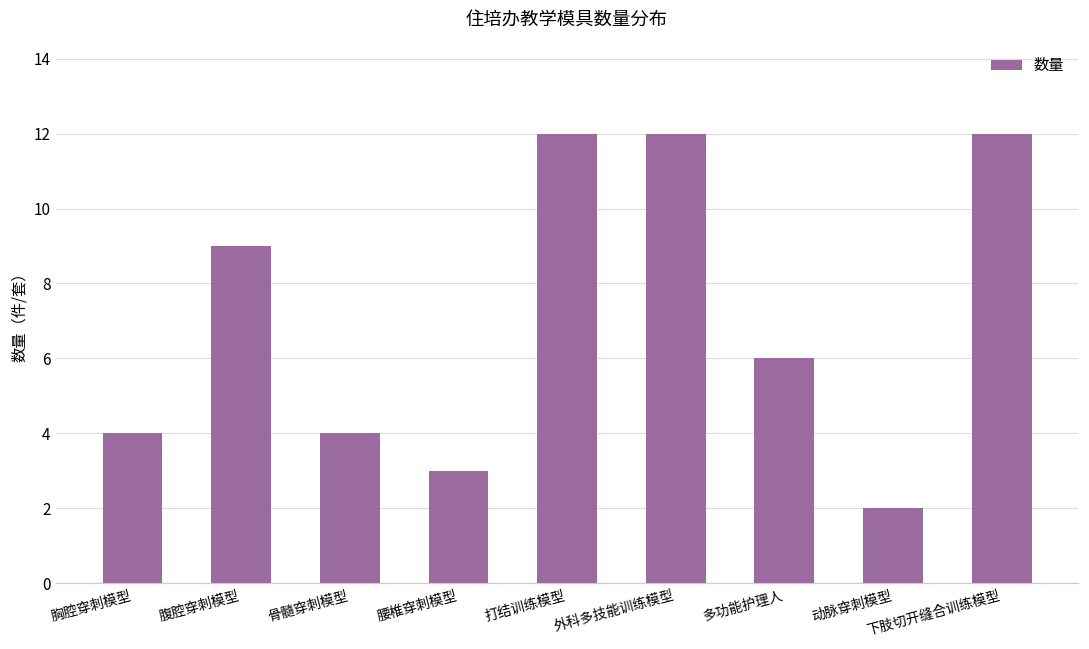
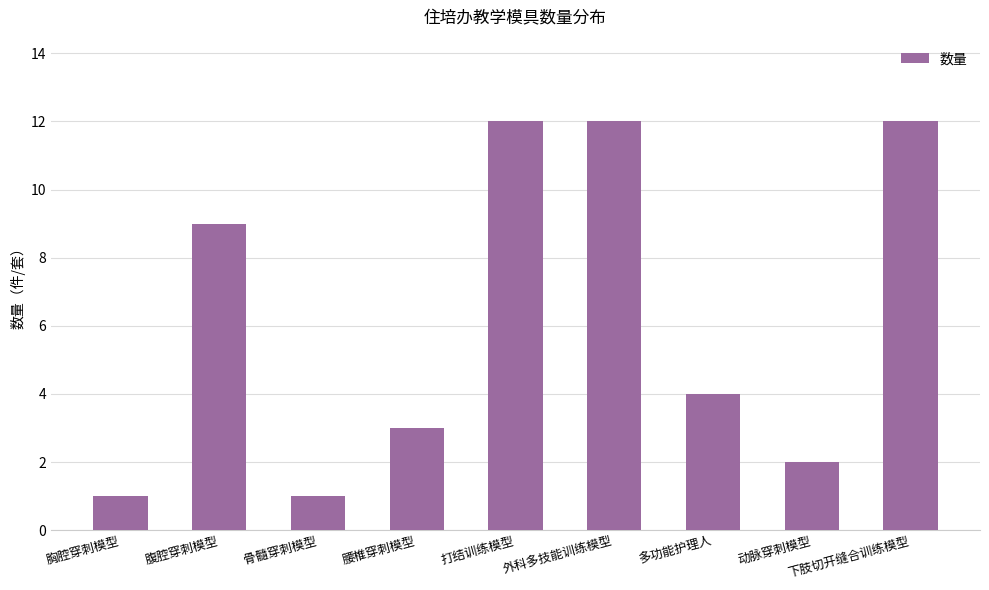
  {
-   "胸腔穿刺模型": 4,
+   "胸腔穿刺模型": 1,
    "腹腔穿刺模型": 9,
-   "骨髓穿刺模型": 4,
+   "骨髓穿刺模型": 1,
    "腰椎穿刺模型": 3,
    "打结训练模型": 12,
    "外科多技能训练模型": 12,
-   "多功能护理人": 6,
+   "多功能护理人": 4,
    "动脉穿刺模型": 2,
    "下肢切开缝合训练模型": 12
  }
